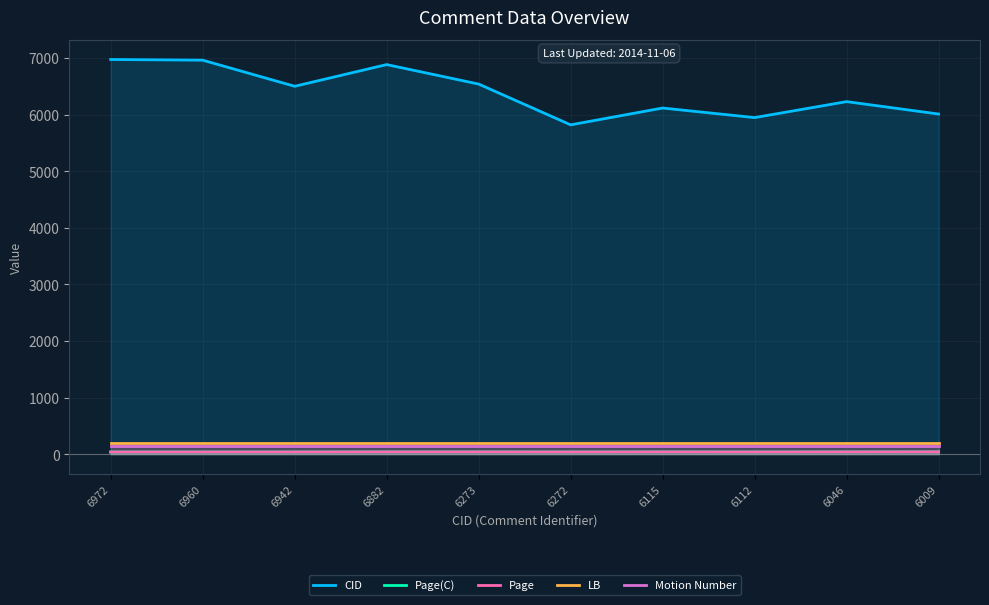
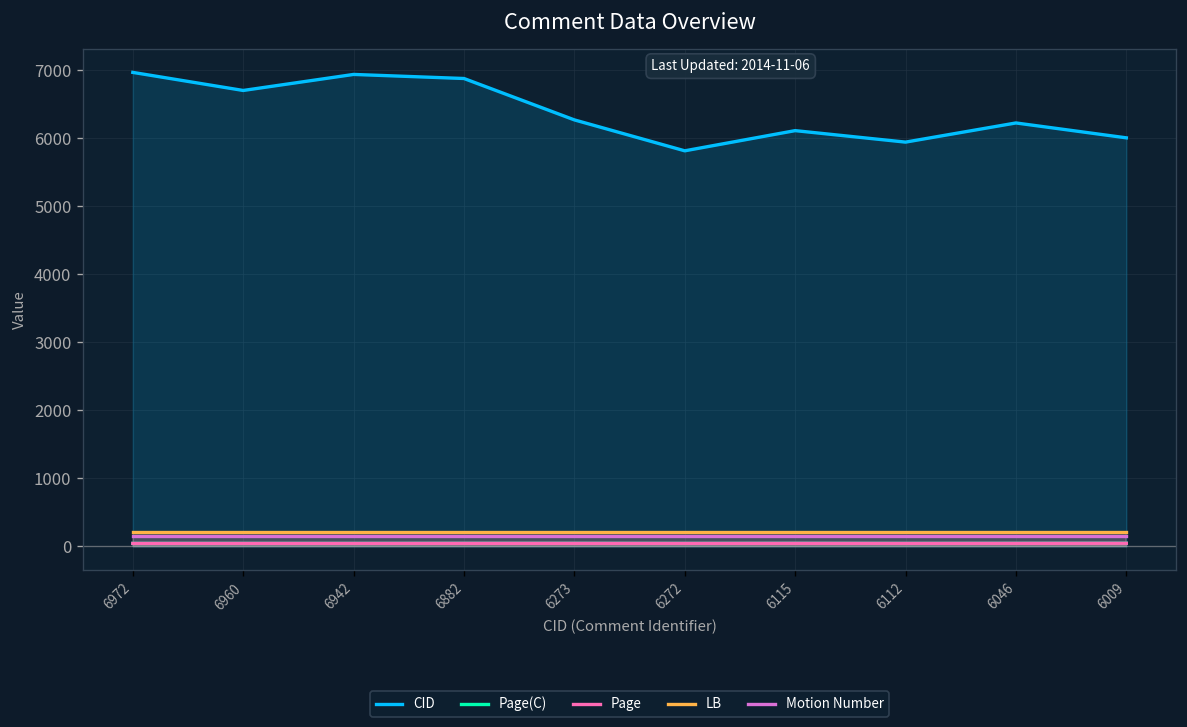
  {
    "CID": {
      "6972": 7000,
-     "6960": 7000,
-     "6942": 6500,
+     "6960": 6700,
+     "6942": 6900,
      "6882": 6900,
-     "6273": 6500,
+     "6273": 6300,
      "6272": 5800,
      "6115": 6100,
      "6112": 5900,
      "6046": 6200,
      "6009": 6000
    },
    "LB": {
      "6972": 200,
      "6960": 200,
      "6942": 200,
      "6882": 200,
      "6273": 200,
      "6272": 200,
      "6115": 200,
      "6112": 200,
      "6046": 200,
      "6009": 200
    }
  }
